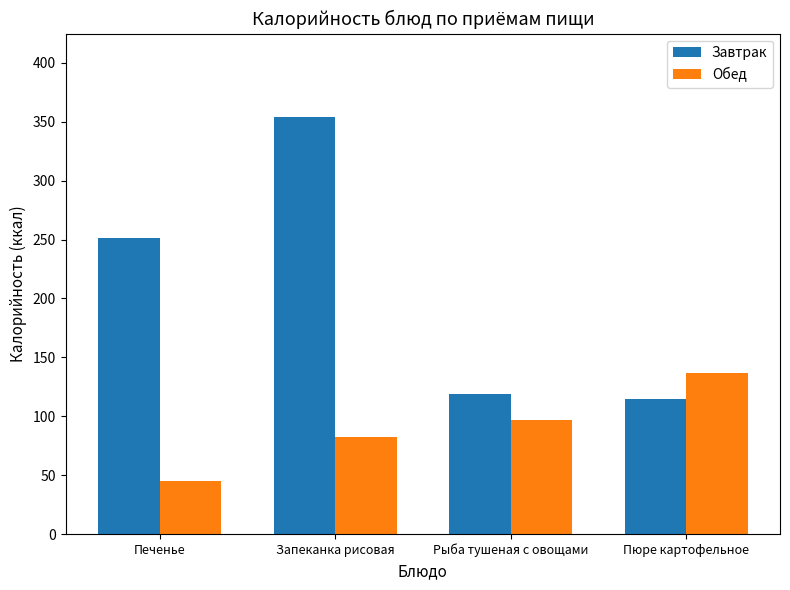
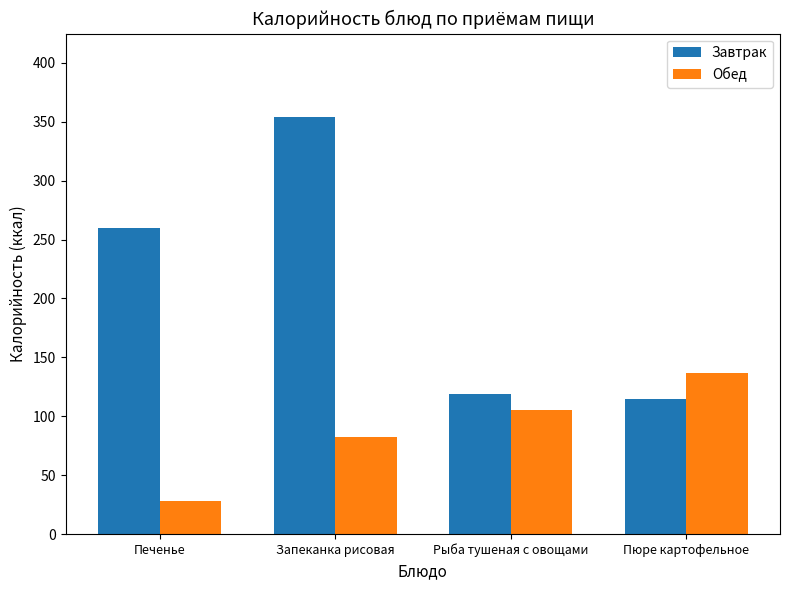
  {
    "Завтрак": {
-     "Печенье": 251,
+     "Печенье": 260,
      "Запеканка рисовая": 354,
      "Рыба тушеная с овощами": 119,
      "Пюре картофельное": 115
    },
    "Обед": {
-     "Печенье": 45,
+     "Печенье": 28,
      "Запеканка рисовая": 82,
-     "Рыба тушеная с овощами": 97,
+     "Рыба тушеная с овощами": 105,
      "Пюре картофельное": 137
    }
  }
